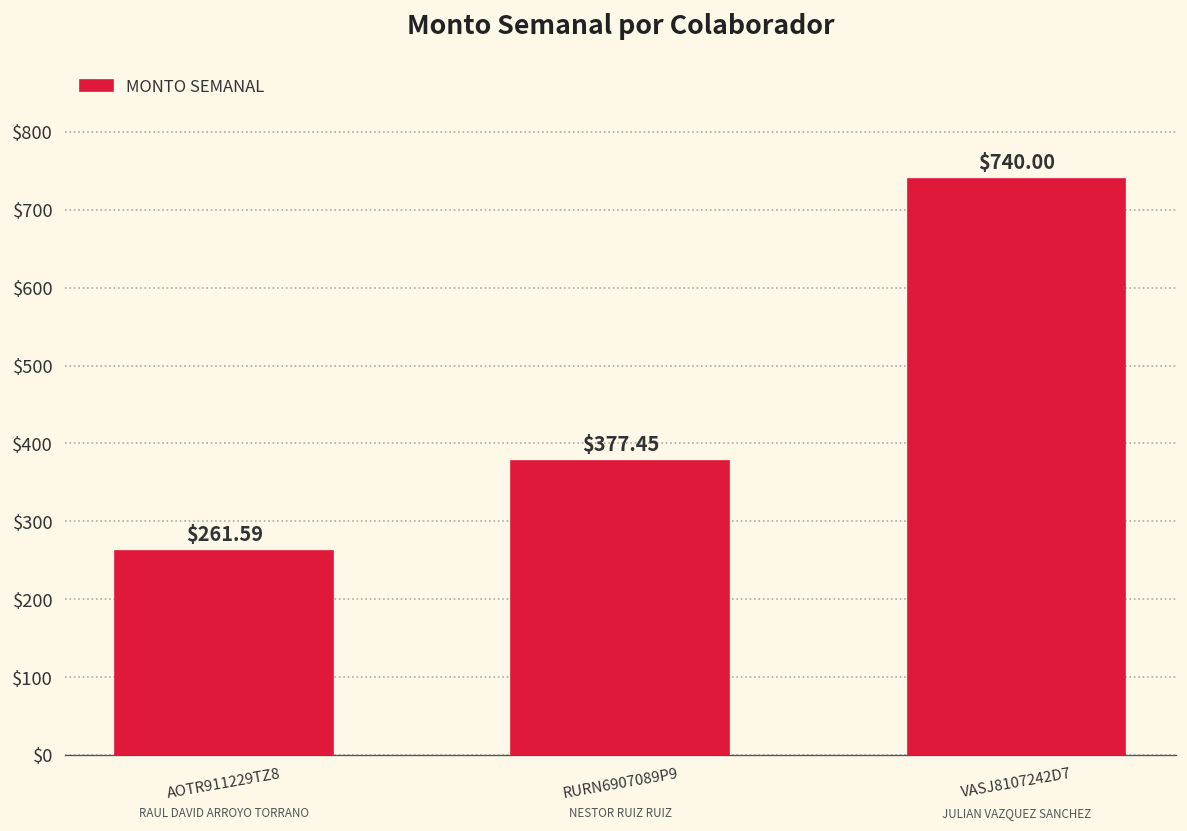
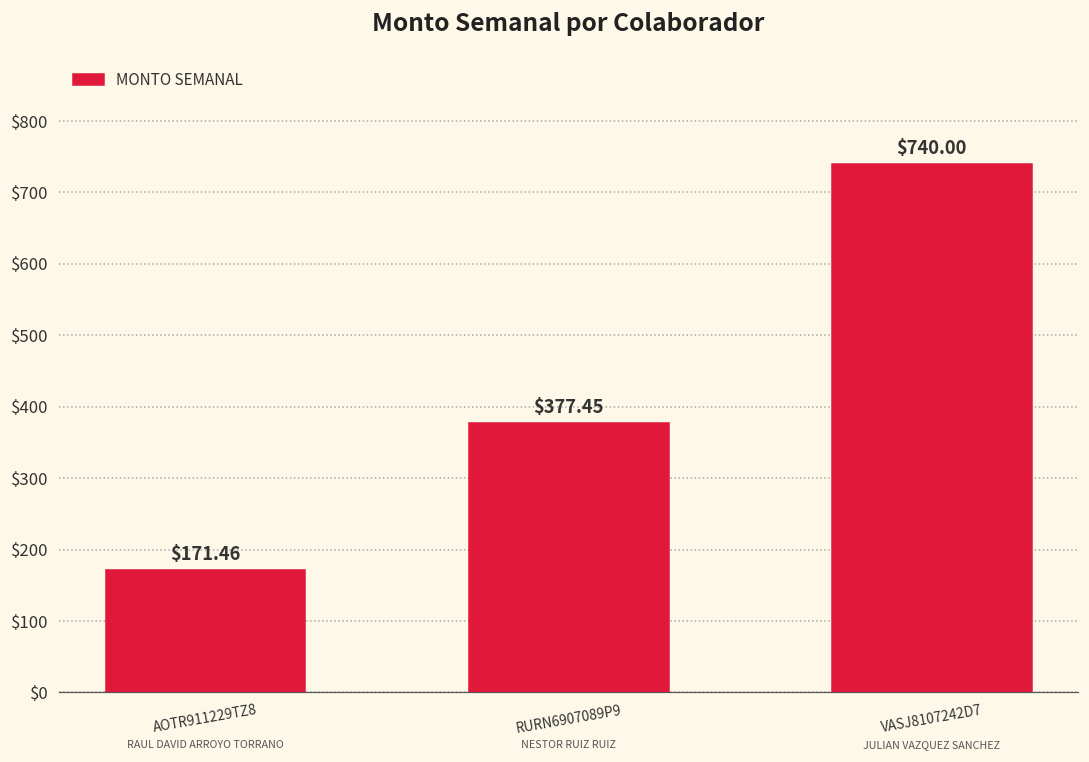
  {
-   "AOTR911229TZ8": "$261.59",
+   "AOTR911229TZ8": "$171.46",
    "RURN6907089P9": "$377.45",
    "VASJ8107242D7": "$740.00"
  }
